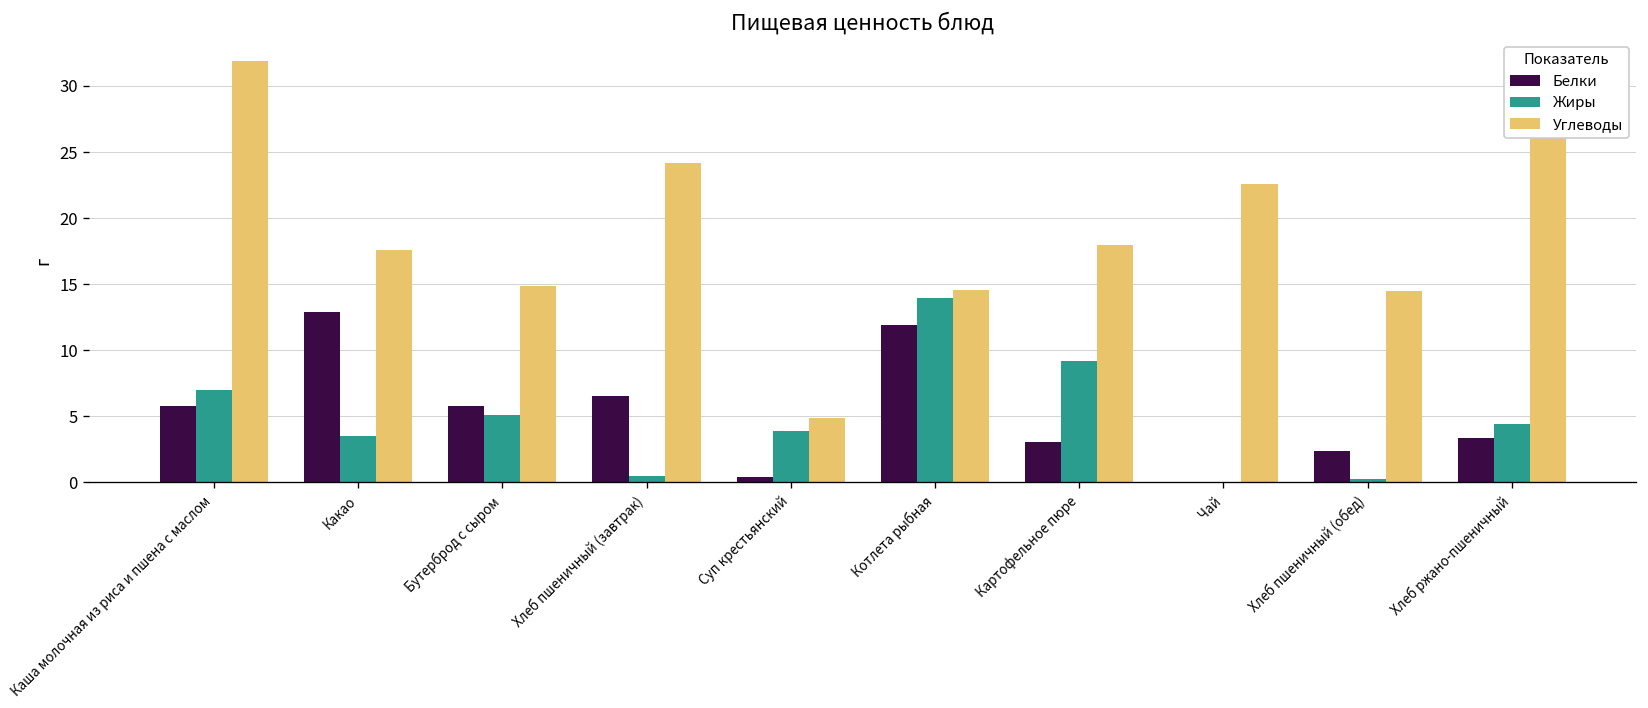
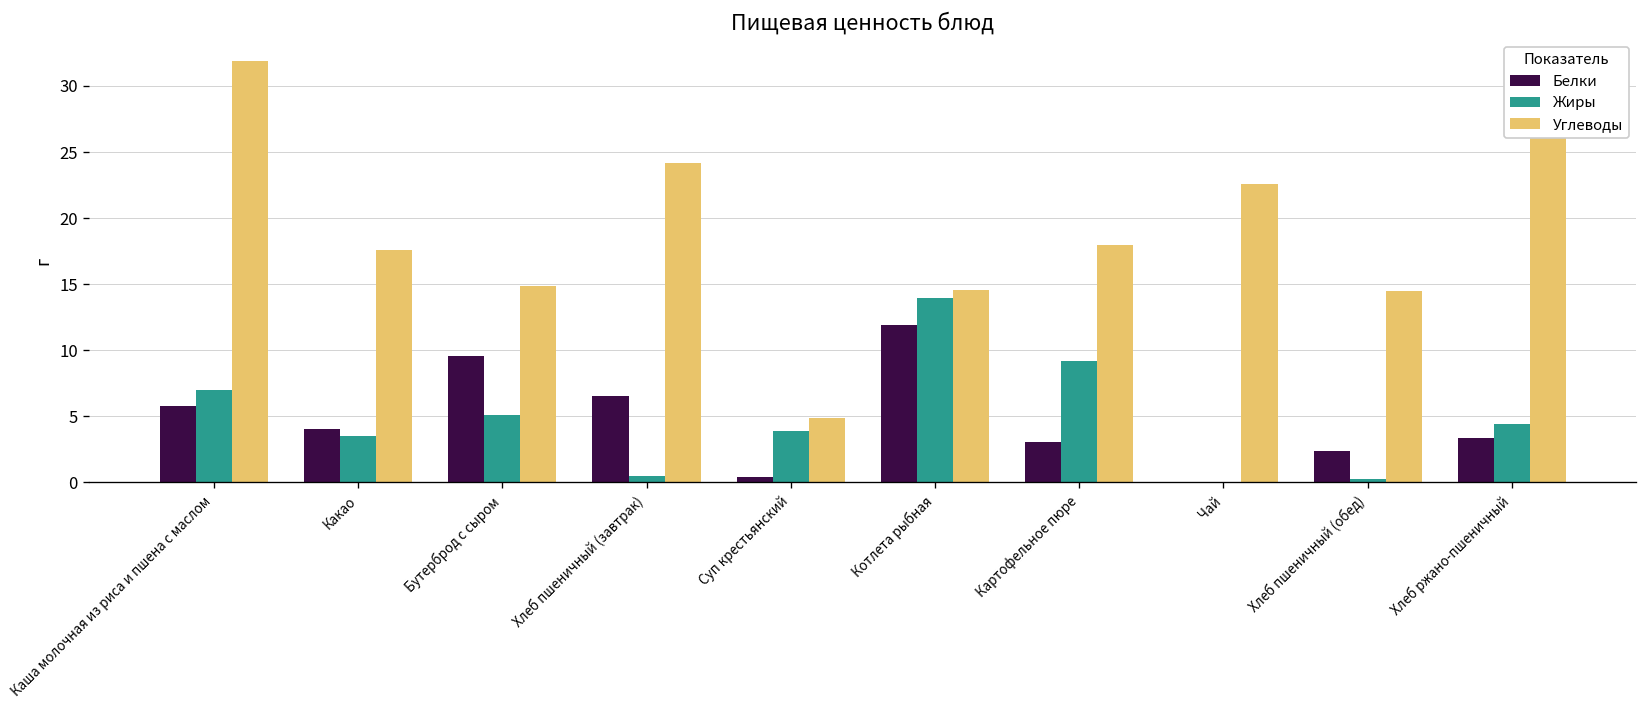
  {
    "Белки": {
      "Каша молочная из риса и пшена с маслом": 5.8,
-     "Какао": 12.9,
-     "Бутерброд с сыром": 5.8,
+     "Какао": 4.1,
+     "Бутерброд с сыром": 9.6,
      "Хлеб пшеничный (завтрак)": 6.5,
      "Суп крестьянский": 0.4,
      "Котлета рыбная": 11.9,
      "Картофельное пюре": 3.1,
      "Хлеб пшеничный (обед)": 2.4,
      "Хлеб ржано-пшеничный": 3.4
    },
    "Жиры": {
      "Каша молочная из риса и пшена с маслом": 7.0,
      "Какао": 3.5,
      "Бутерброд с сыром": 5.1,
      "Хлеб пшеничный (завтрак)": 0.5,
      "Суп крестьянский": 3.9,
      "Котлета рыбная": 14.0,
      "Картофельное пюре": 9.2,
      "Хлеб пшеничный (обед)": 0.3,
      "Хлеб ржано-пшеничный": 4.4
    },
    "Углеводы": {
      "Каша молочная из риса и пшена с маслом": 31.9,
      "Какао": 17.6,
      "Бутерброд с сыром": 14.8,
      "Хлеб пшеничный (завтрак)": 24.2,
      "Суп крестьянский": 4.9,
      "Котлета рыбная": 14.5,
      "Картофельное пюре": 18.0,
      "Чай": 22.6,
      "Хлеб пшеничный (обед)": 14.5
    }
  }
